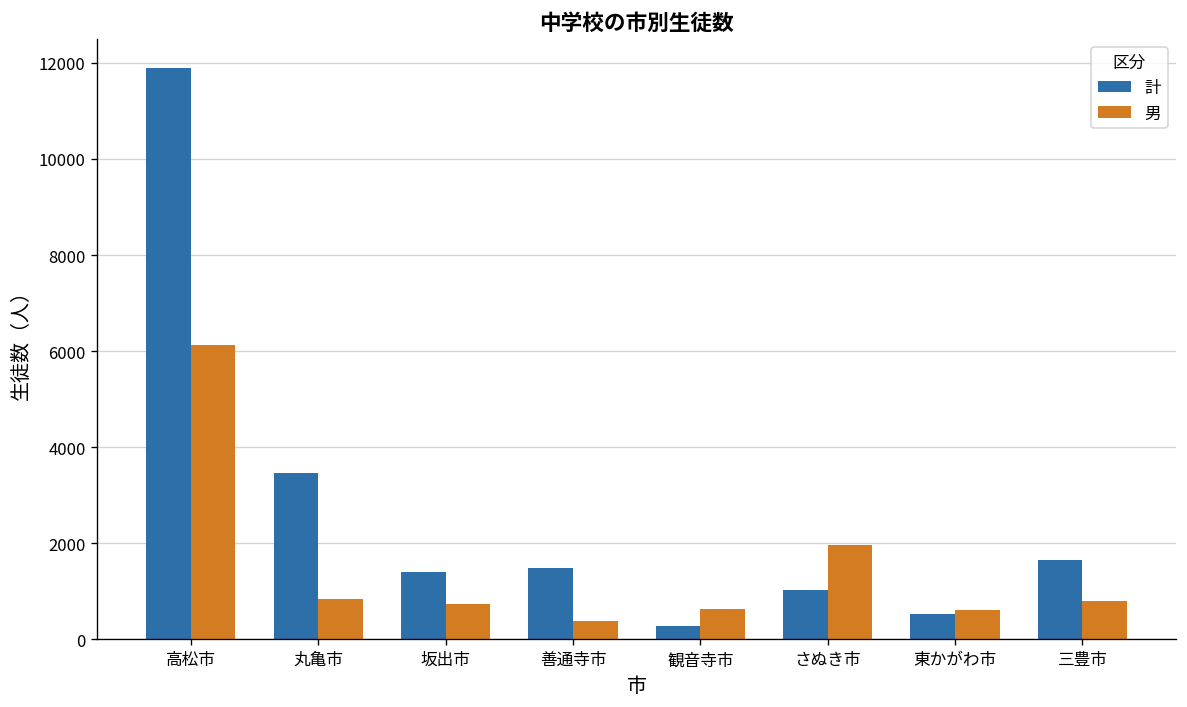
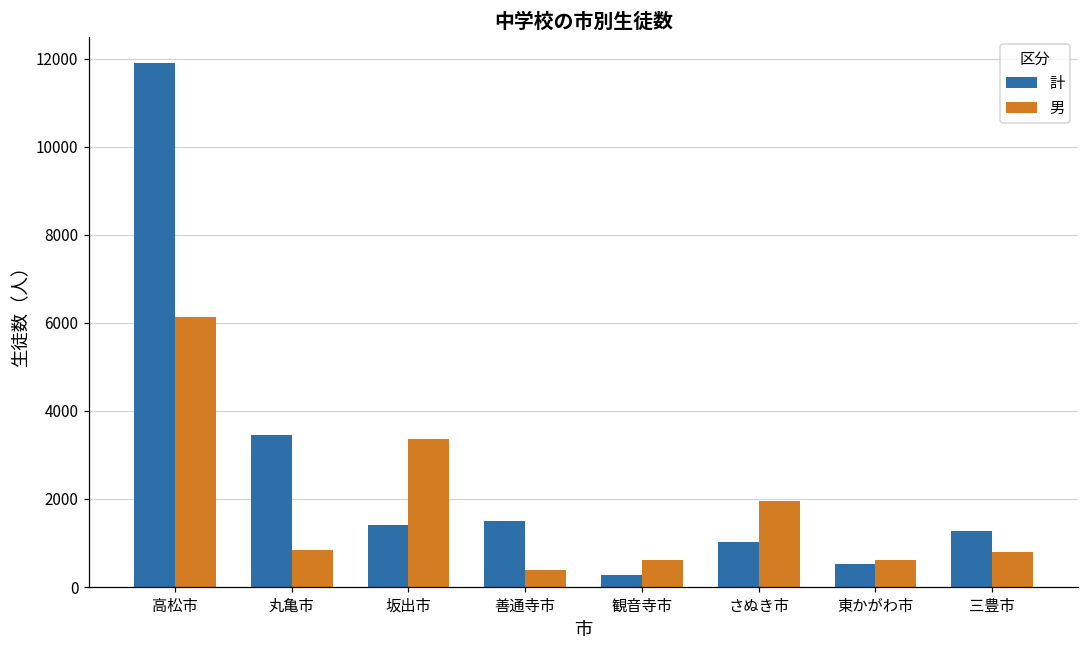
  {
    "計": {
      "高松市": 11900,
      "丸亀市": 3500,
      "坂出市": 1400,
      "善通寺市": 1500,
      "観音寺市": 300,
      "さぬき市": 1000,
      "東かがわ市": 500,
-     "三豊市": 1600
+     "三豊市": 1300
    },
    "男": {
      "高松市": 6100,
      "丸亀市": 800,
-     "坂出市": 700,
+     "坂出市": 3400,
      "善通寺市": 400,
      "観音寺市": 600,
      "さぬき市": 2000,
      "東かがわ市": 600,
      "三豊市": 800
    }
  }
